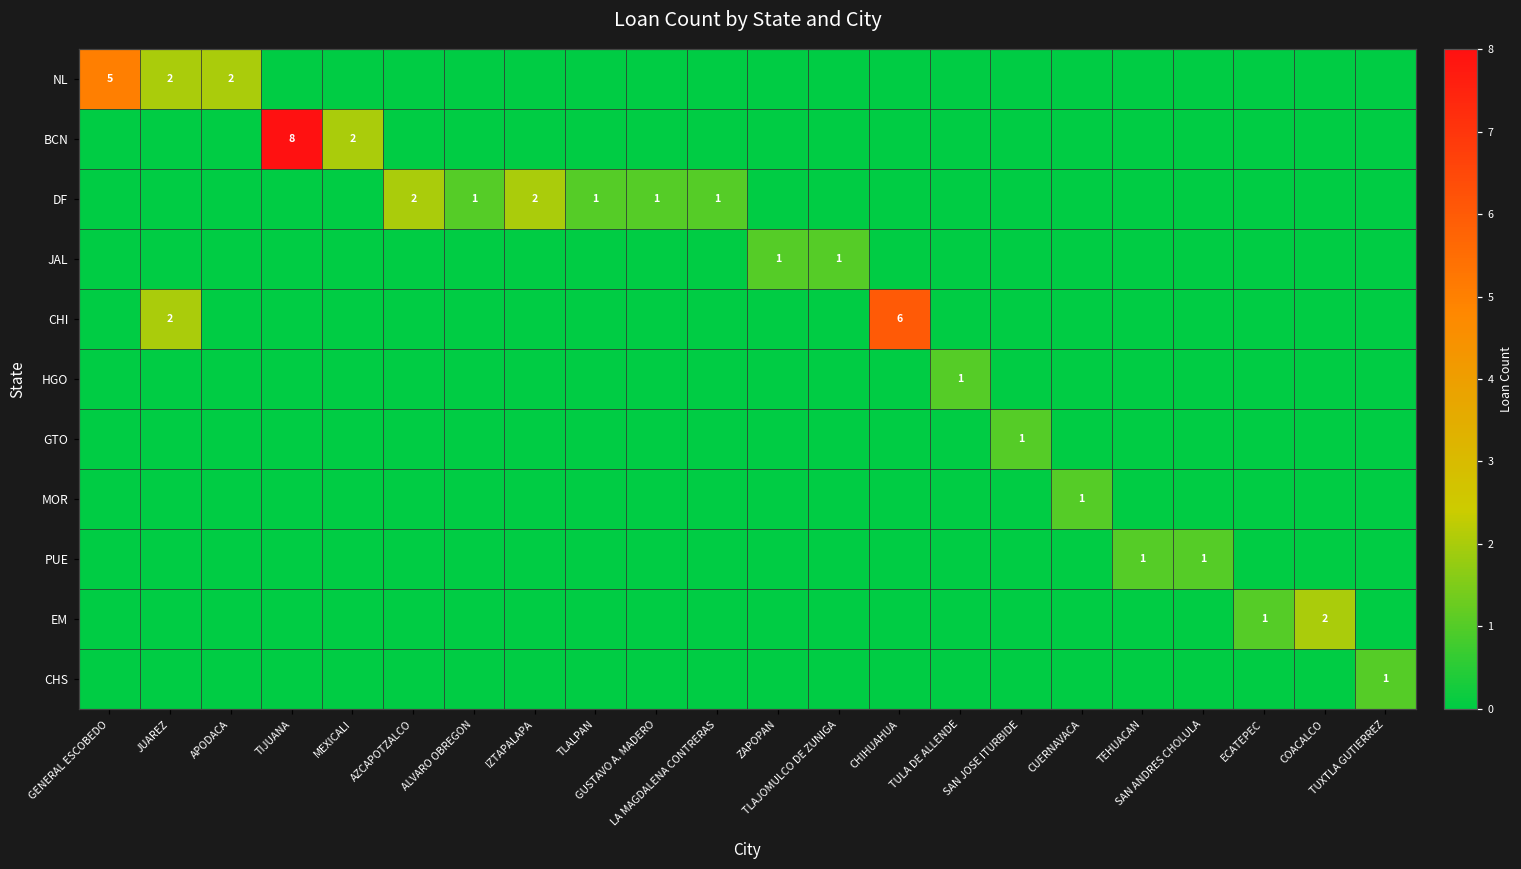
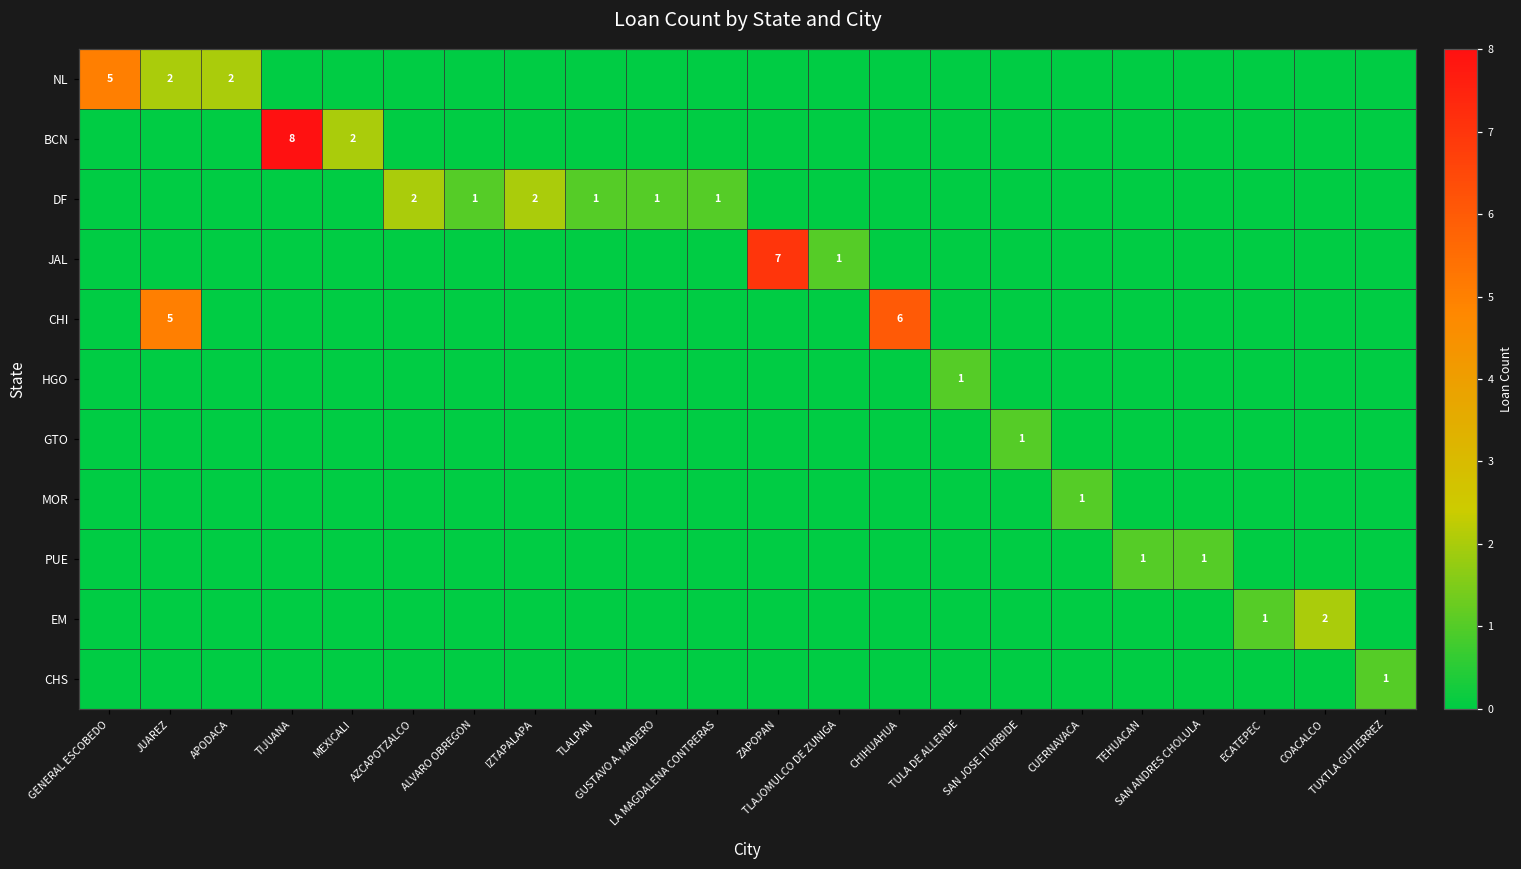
  {
    "NL": {
      "GENERAL ESCOBEDO": 5,
      "JUAREZ": 2,
      "APODACA": 2
    },
    "BCN": {
      "TIJUANA": 8,
      "MEXICALI": 2
    },
    "DF": {
      "AZCAPOTZALCO": 2,
      "ALVARO OBREGON": 1,
      "IZTAPALAPA": 2,
      "TLALPAN": 1,
      "GUSTAVO A. MADERO": 1,
      "LA MAGDALENA CONTRERAS": 1
    },
    "JAL": {
-     "ZAPOPAN": 1,
+     "ZAPOPAN": 7,
      "TLAJOMULCO DE ZUNIGA": 1
    },
    "CHI": {
-     "JUAREZ": 2,
+     "JUAREZ": 5,
      "CHIHUAHUA": 6
    },
    "HGO": {
      "TULA DE ALLENDE": 1
    },
    "GTO": {
      "SAN JOSE ITURBIDE": 1
    },
    "MOR": {
      "CUERNAVACA": 1
    },
    "PUE": {
      "TEHUACAN": 1,
      "SAN ANDRES CHOLULA": 1
    },
    "EM": {
      "ECATEPEC": 1,
      "COACALCO": 2
    },
    "CHS": {
      "TUXTLA GUTIERREZ": 1
    }
  }
